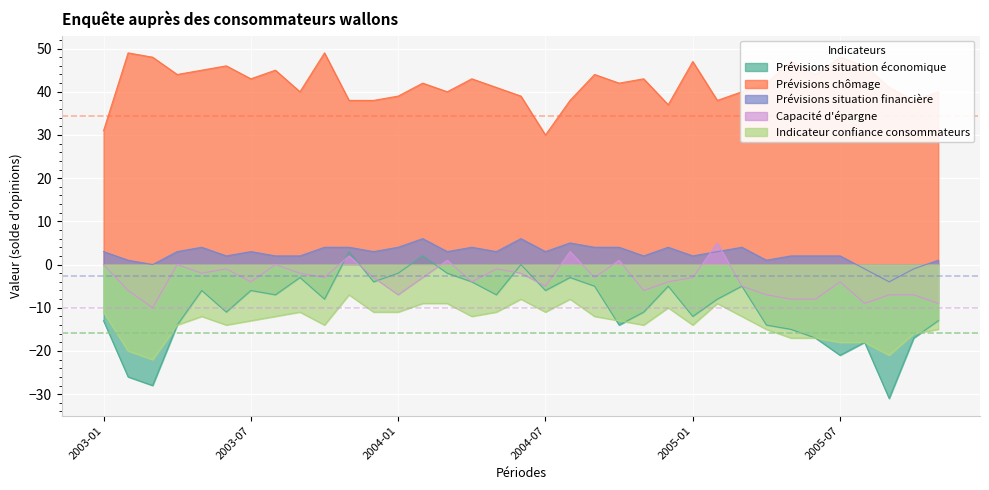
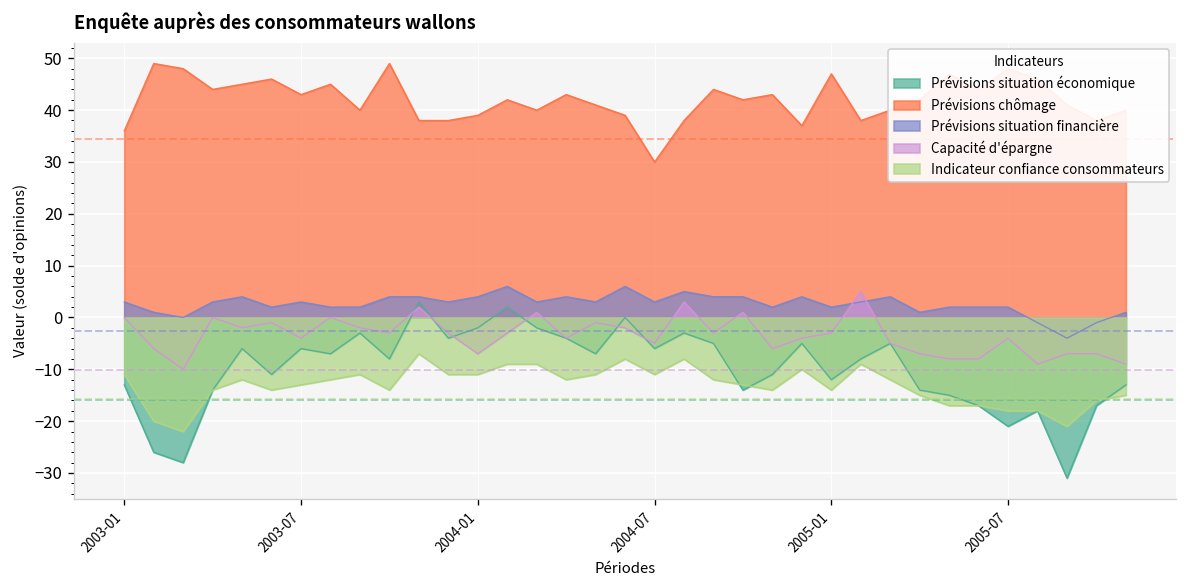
  {
    "Prévisions chômage": {
-     "2003-01": 31,
+     "2003-01": 36,
      "2003-07": 43,
      "2004-01": 39,
      "2004-07": 30,
      "2005-01": 47
    }
  }
